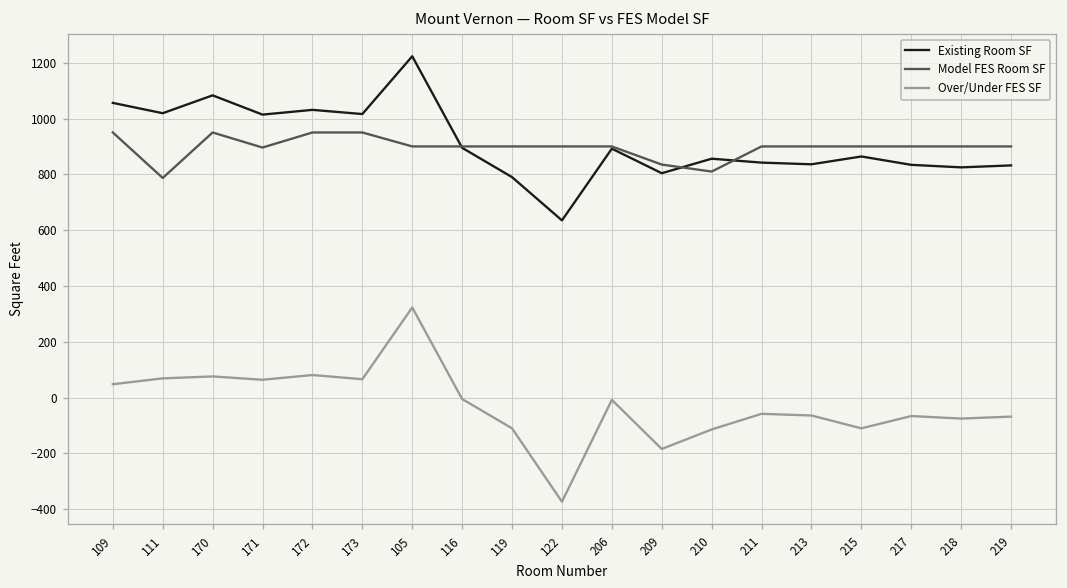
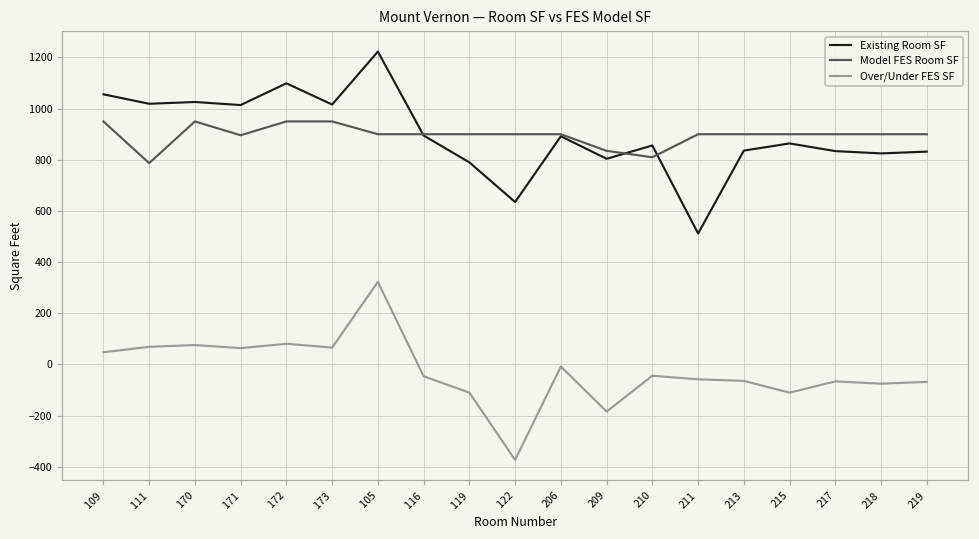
  {
    "Existing Room SF": {
      "109": 1060,
      "111": 1020,
-     "170": 1080,
+     "170": 1030,
      "171": 1010,
-     "172": 1030,
+     "172": 1100,
      "173": 1020,
      "105": 1220,
      "119": 790,
      "122": 640,
      "209": 800,
      "210": 860,
-     "211": 840,
+     "211": 510,
      "213": 840,
      "215": 860,
      "217": 830,
      "218": 830,
      "219": 830
    },
    "Model FES Room SF": {
      "109": 950,
      "111": 790,
      "170": 950,
      "171": 900,
      "172": 950,
      "173": 950,
      "105": 900,
      "119": 900,
      "122": 900,
      "209": 840,
      "210": 810,
      "211": 900,
      "213": 900,
      "215": 900,
      "217": 900,
      "218": 900,
      "219": 900
    },
    "Over/Under FES SF": {
      "109": 50,
      "111": 70,
      "170": 80,
      "171": 60,
      "172": 80,
      "173": 70,
      "105": 320,
-     "116": -10,
+     "116": -50,
      "119": -110,
      "122": -370,
      "206": -10,
      "209": -180,
-     "210": -110,
+     "210": -40,
      "211": -60,
      "213": -60,
      "215": -110,
      "217": -70,
      "218": -80,
      "219": -70
    }
  }
